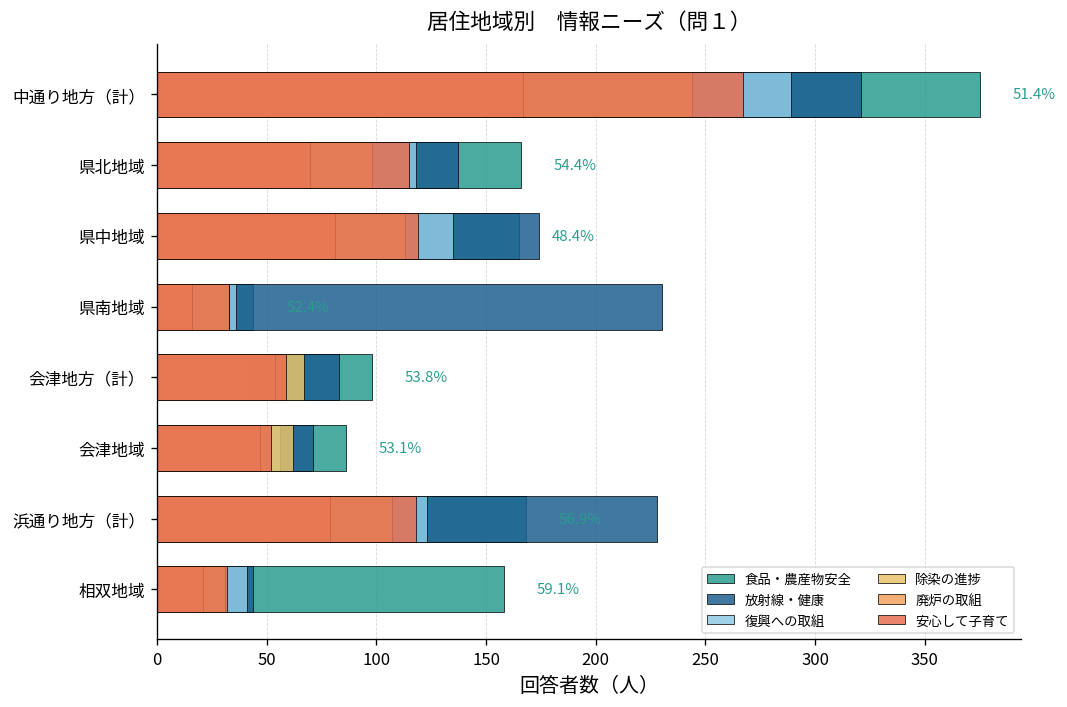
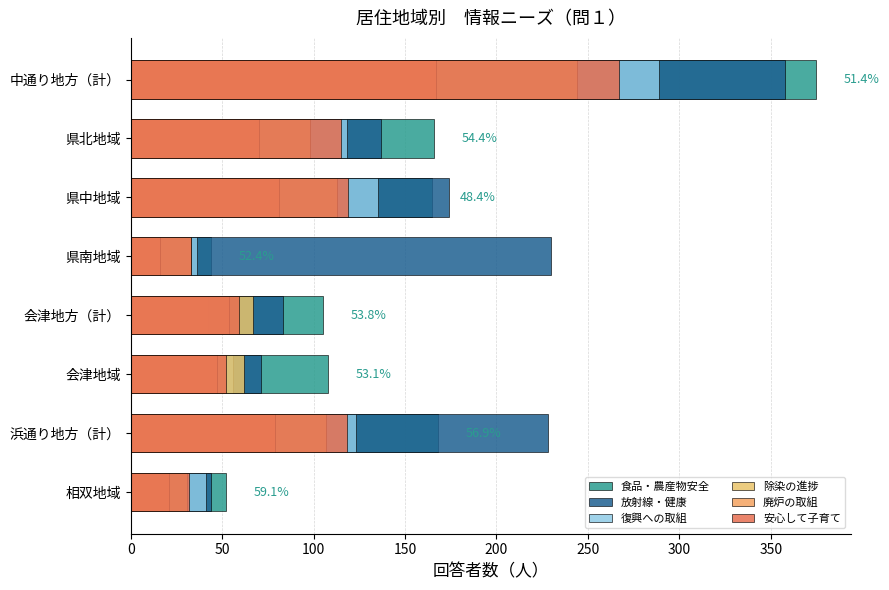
  {
    "食品・農産物安全": {
      "中通り地方（計）": 375,
      "県北地域": 166,
-     "会津地方（計）": 98,
-     "会津地域": 86,
-     "相双地域": 158
+     "会津地方（計）": 105,
+     "会津地域": 108,
+     "相双地域": 52
    },
    "放射線・健康": {
-     "中通り地方（計）": 321,
+     "中通り地方（計）": 358,
      "県南地域": 230,
      "浜通り地方（計）": 228
    }
  }
